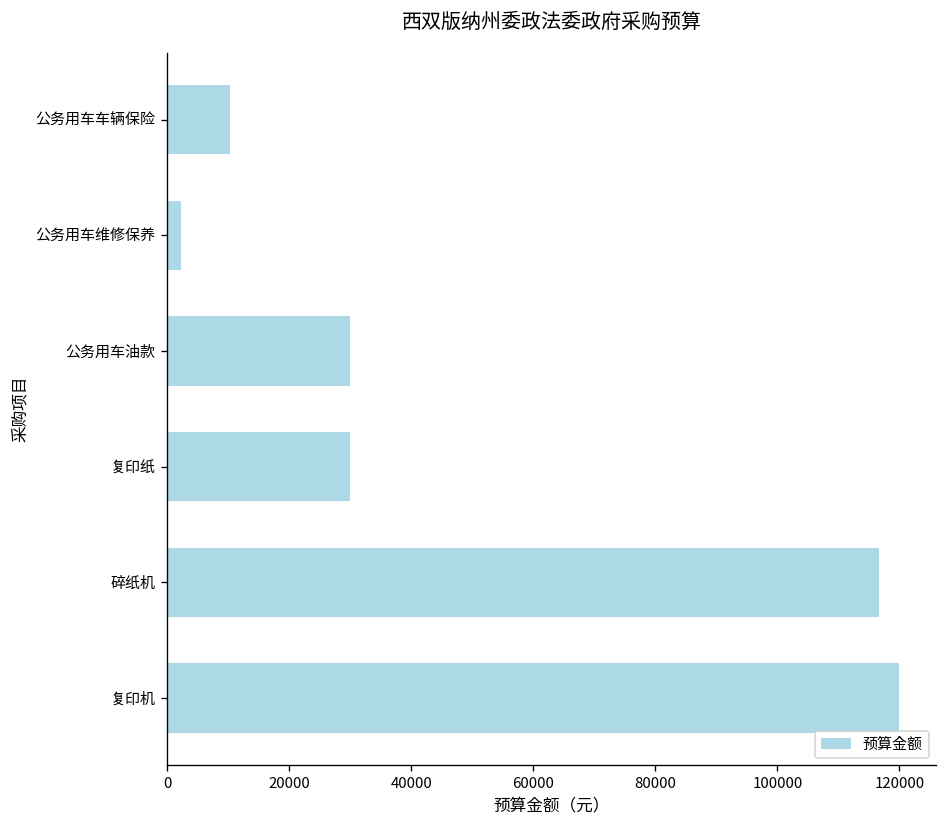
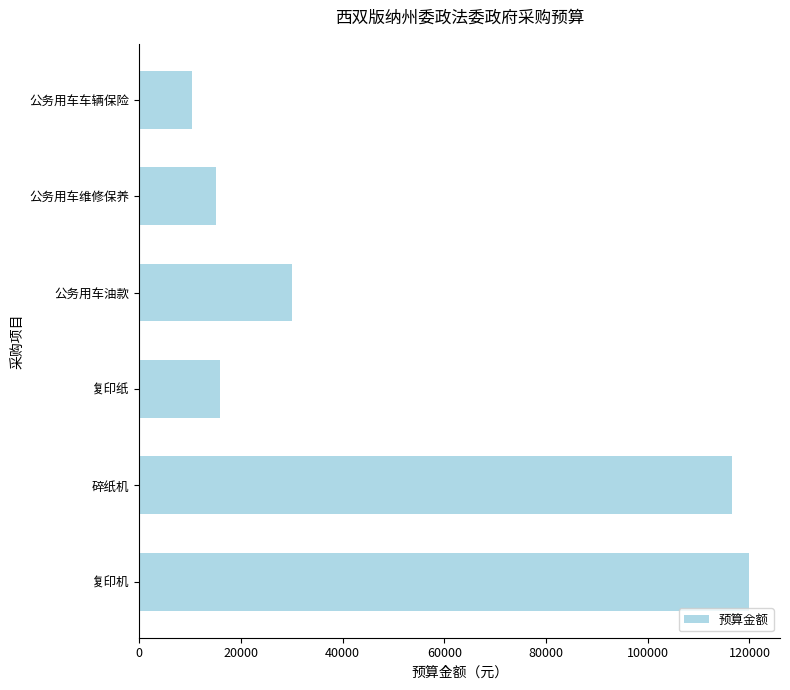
  {
    "公务用车车辆保险": 10000,
-   "公务用车维修保养": 2000,
+   "公务用车维修保养": 15000,
    "公务用车油款": 30000,
-   "复印纸": 30000,
+   "复印纸": 16000,
    "碎纸机": 117000,
    "复印机": 120000
  }
